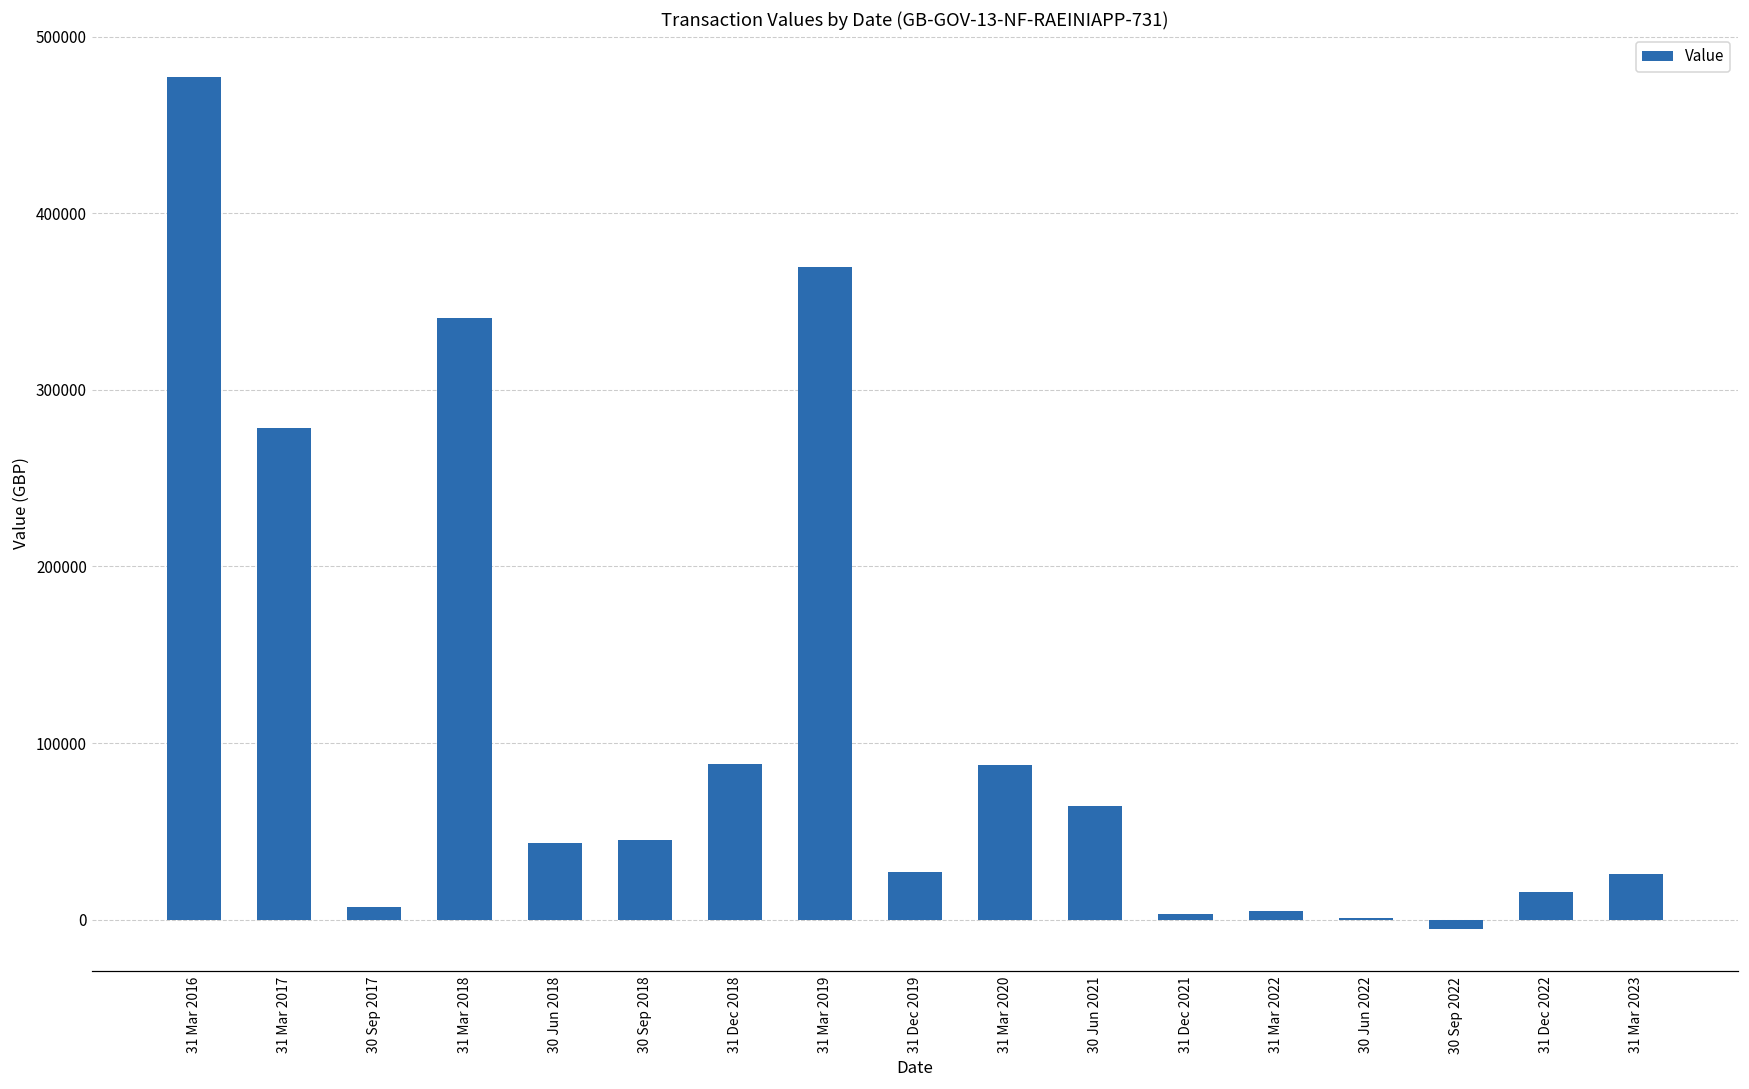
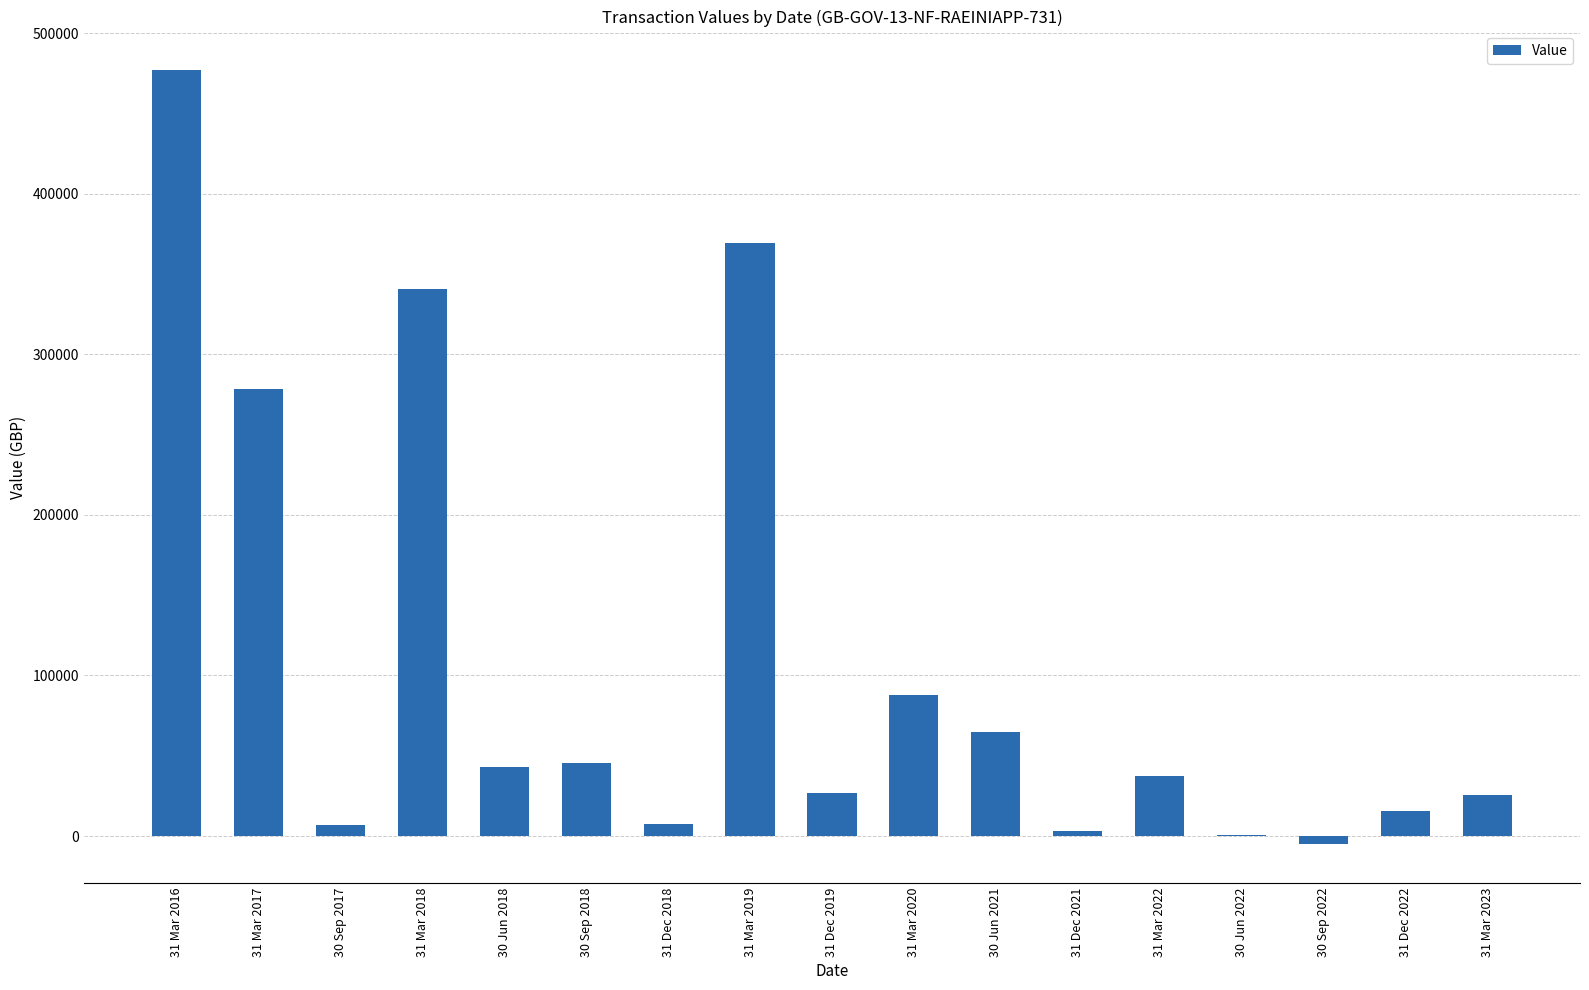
  {
    "31 Mar 2016": 477000,
    "31 Mar 2017": 278000,
    "30 Sep 2017": 7000,
    "31 Mar 2018": 340000,
    "30 Jun 2018": 43000,
    "30 Sep 2018": 45000,
-   "31 Dec 2018": 88000,
+   "31 Dec 2018": 8000,
    "31 Mar 2019": 369000,
    "31 Dec 2019": 27000,
    "31 Mar 2020": 88000,
    "30 Jun 2021": 65000,
    "31 Dec 2021": 3000,
-   "31 Mar 2022": 5000,
+   "31 Mar 2022": 38000,
    "30 Sep 2022": -5000,
    "31 Dec 2022": 15000,
    "31 Mar 2023": 26000
  }
